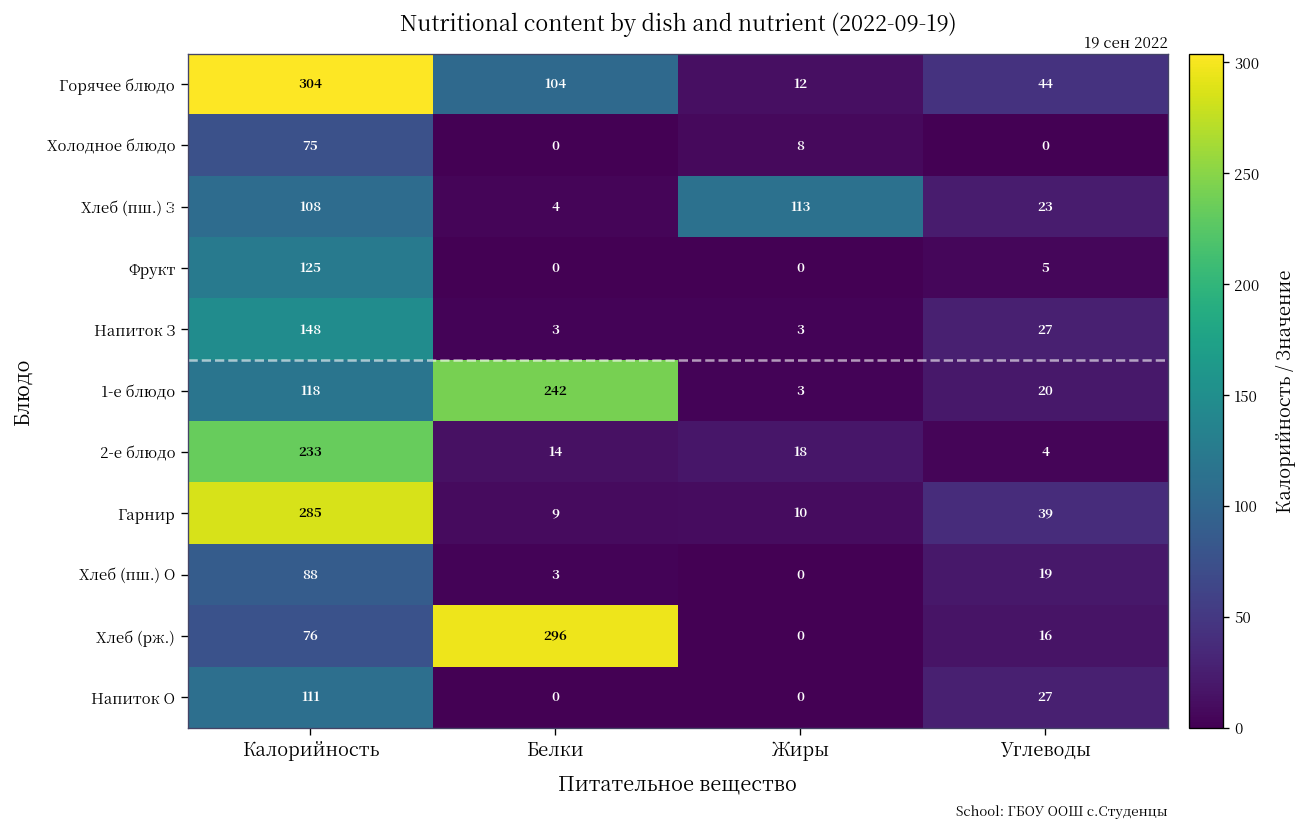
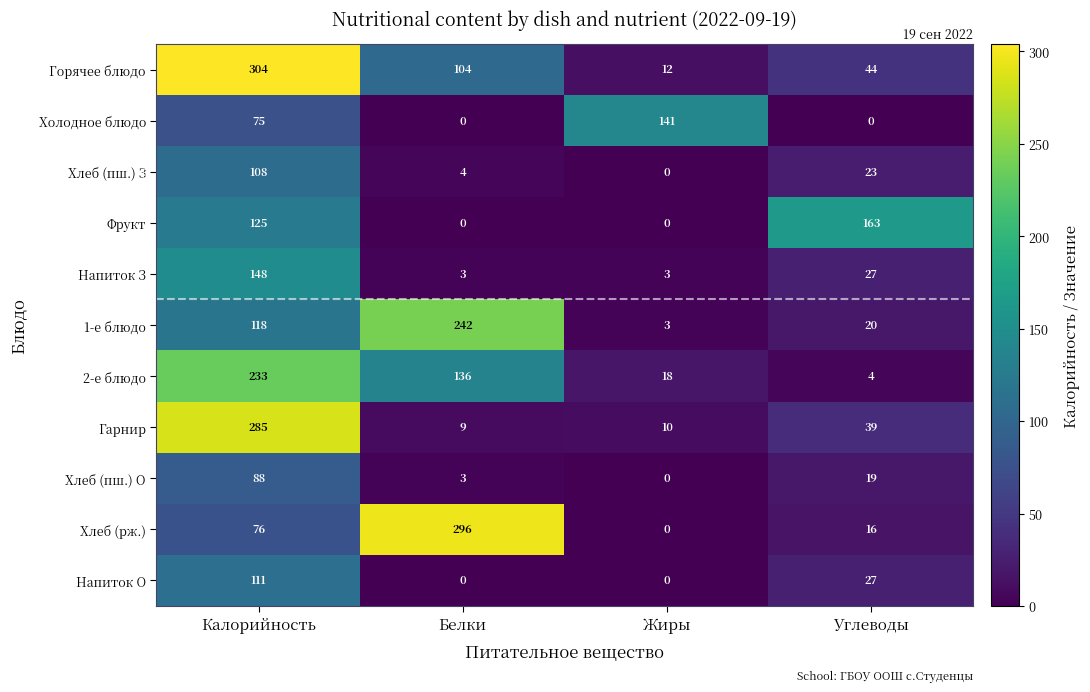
  {
    "Горячее блюдо": {
      "Калорийность": 304,
      "Белки": 104,
      "Жиры": 12,
      "Углеводы": 44
    },
    "Холодное блюдо": {
      "Калорийность": 75,
      "Белки": 0,
-     "Жиры": 8,
+     "Жиры": 141,
      "Углеводы": 0
    },
    "Хлеб (пш.) З": {
      "Калорийность": 108,
      "Белки": 4,
-     "Жиры": 113,
+     "Жиры": 0,
      "Углеводы": 23
    },
    "Фрукт": {
      "Калорийность": 125,
      "Белки": 0,
      "Жиры": 0,
-     "Углеводы": 5
+     "Углеводы": 163
    },
    "Напиток З": {
      "Калорийность": 148,
      "Белки": 3,
      "Жиры": 3,
      "Углеводы": 27
    },
    "1-е блюдо": {
      "Калорийность": 118,
      "Белки": 242,
      "Жиры": 3,
      "Углеводы": 20
    },
    "2-е блюдо": {
      "Калорийность": 233,
-     "Белки": 14,
+     "Белки": 136,
      "Жиры": 18,
      "Углеводы": 4
    },
    "Гарнир": {
      "Калорийность": 285,
      "Белки": 9,
      "Жиры": 10,
      "Углеводы": 39
    },
    "Хлеб (пш.) О": {
      "Калорийность": 88,
      "Белки": 3,
      "Жиры": 0,
      "Углеводы": 19
    },
    "Хлеб (рж.)": {
      "Калорийность": 76,
      "Белки": 296,
      "Жиры": 0,
      "Углеводы": 16
    },
    "Напиток О": {
      "Калорийность": 111,
      "Белки": 0,
      "Жиры": 0,
      "Углеводы": 27
    }
  }
